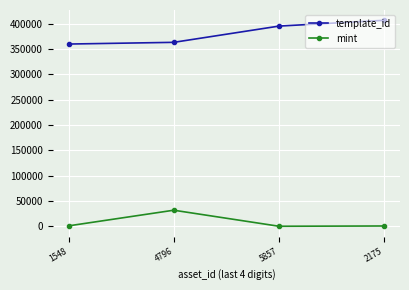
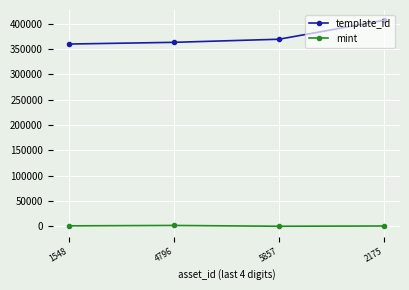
  {
    "template_id": {
      "1548": 360000,
      "4796": 360000,
-     "5857": 400000
+     "5857": 370000
    },
    "mint": {
      "1548": 0,
-     "4796": 30000,
+     "4796": 0,
      "5857": 0,
      "2175": 0
    }
  }
